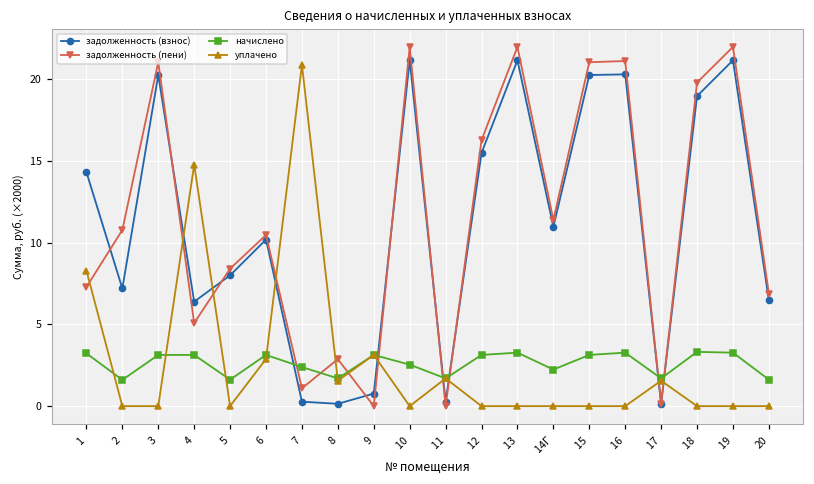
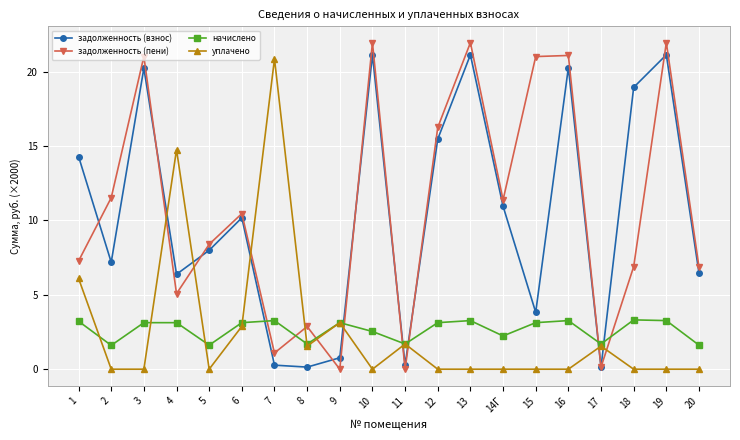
  {
    "задолженность (взнос)": {
      "1": 14.3,
      "2": 7.2,
      "3": 20.2,
      "4": 6.4,
      "5": 8.0,
      "6": 10.2,
      "7": 0.3,
      "8": 0.1,
      "9": 0.8,
      "10": 21.1,
      "11": 0.3,
      "12": 15.5,
      "13": 21.1,
      "14Г": 11.0,
-     "15": 20.2,
+     "15": 3.8,
      "16": 20.3,
      "18": 19.0,
      "19": 21.1,
      "20": 6.5
    },
    "задолженность (пени)": {
      "1": 7.3,
-     "2": 10.8,
+     "2": 11.5,
      "4": 5.1,
      "5": 8.4,
      "6": 10.5,
      "7": 1.1,
      "8": 2.9,
      "9": 0.0,
      "10": 22.0,
      "11": 0.0,
      "12": 16.3,
      "13": 22.0,
      "14Г": 11.4,
      "15": 21.0,
      "16": 21.1,
-     "18": 19.8,
+     "18": 6.9,
      "19": 22.0,
      "20": 6.9
    },
    "начислено": {
      "1": 3.2,
      "2": 1.6,
      "3": 3.1,
      "4": 3.1,
      "5": 1.6,
      "6": 3.1,
-     "7": 2.4,
+     "7": 3.3,
      "10": 2.5,
      "12": 3.1,
      "13": 3.3,
      "14Г": 2.2,
      "15": 3.1,
      "16": 3.3,
      "18": 3.3,
      "19": 3.3,
      "20": 1.6
    },
    "уплачено": {
-     "1": 8.3,
+     "1": 6.1,
      "2": 0.0,
      "3": 0.0,
      "4": 14.8,
      "5": 0.0,
      "6": 2.9,
      "7": 20.9,
      "10": 0.0,
      "12": 0.0,
      "13": 0.0,
      "14Г": 0.0,
      "15": 0.0,
      "16": 0.0,
      "18": 0.0,
      "19": 0.0,
      "20": 0.0
    }
  }
